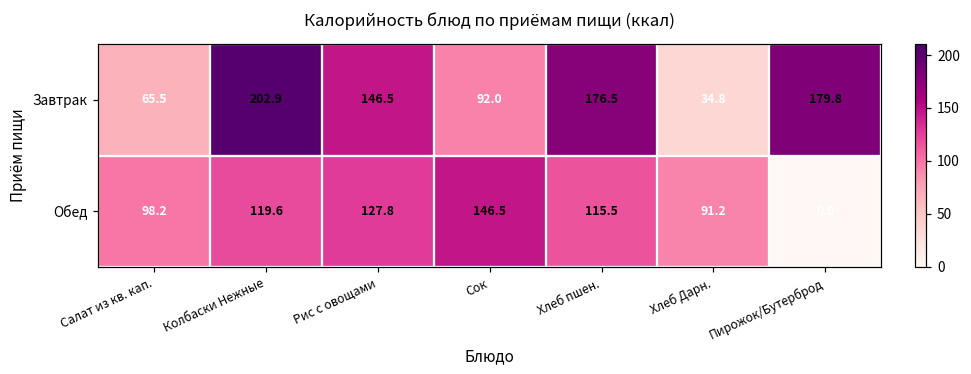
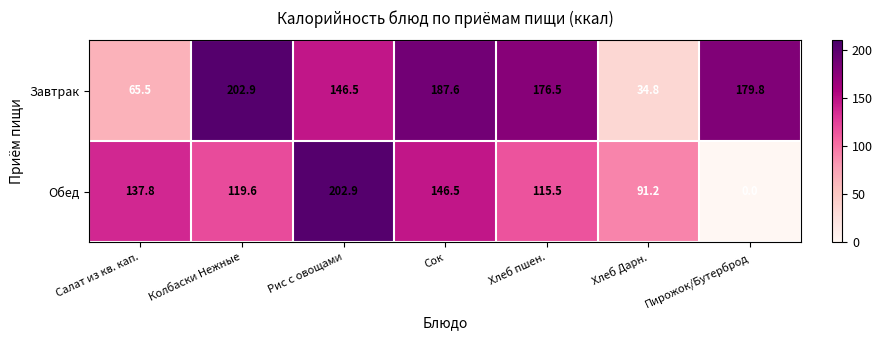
  {
    "Завтрак": {
      "Салат из кв. кап.": 65.5,
      "Колбаски Нежные": 202.9,
      "Рис с овощами": 146.5,
-     "Сок": 92.0,
+     "Сок": 187.6,
      "Хлеб пшен.": 176.5,
      "Пирожок/Бутерброд": 179.8
    },
    "Обед": {
-     "Салат из кв. кап.": 98.2,
+     "Салат из кв. кап.": 137.8,
      "Колбаски Нежные": 119.6,
-     "Рис с овощами": 127.8,
+     "Рис с овощами": 202.9,
      "Сок": 146.5,
      "Хлеб пшен.": 115.5,
      "Хлеб Дарн.": 91.2
    }
  }
